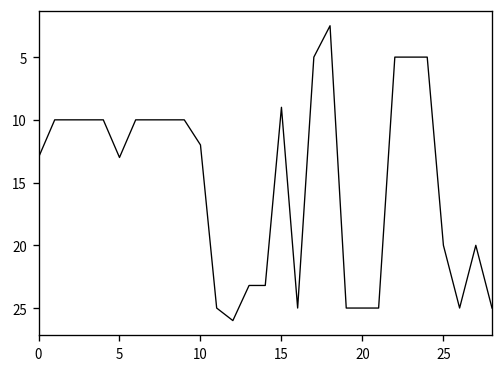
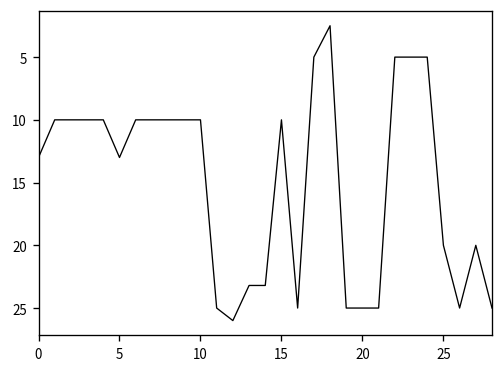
  {
    "0": 13,
    "5": 13,
-   "10": 12,
-   "15": 9,
+   "10": 10,
+   "15": 10,
    "20": 25,
    "25": 20
  }
